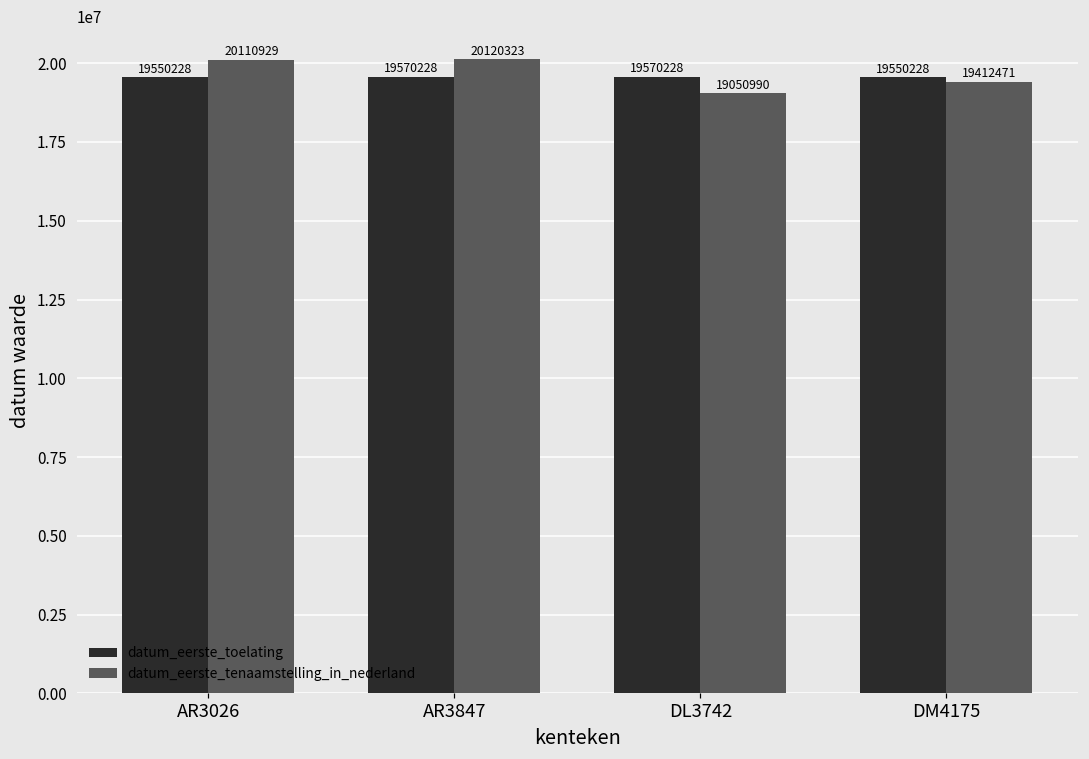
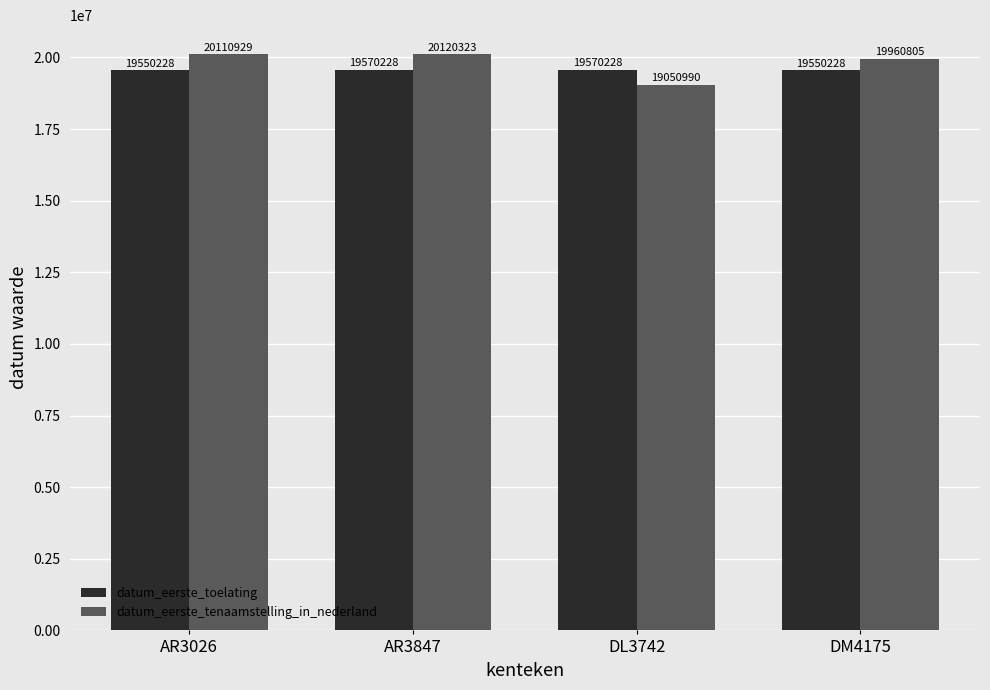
  {
    "datum_eerste_tenaamstelling_in_nederland": {
      "AR3026": 20110929,
      "AR3847": 20120323,
      "DL3742": 19050990,
-     "DM4175": 19412471
+     "DM4175": 19960805
    }
  }
